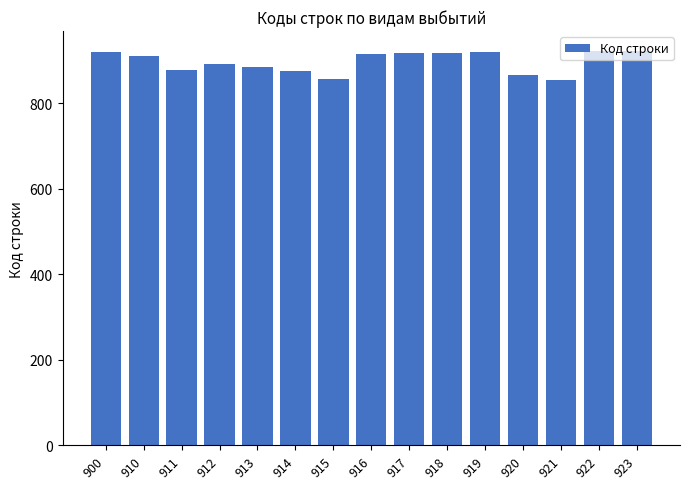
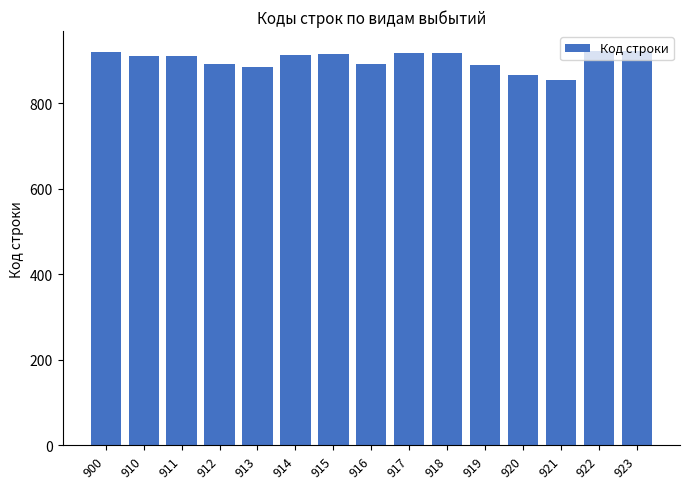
  {
    "900": 920,
    "910": 910,
-   "911": 880,
+   "911": 910,
    "912": 890,
    "913": 890,
-   "914": 880,
-   "915": 860,
-   "916": 920,
+   "914": 910,
+   "915": 920,
+   "916": 890,
    "917": 920,
    "918": 920,
-   "919": 920,
+   "919": 890,
    "920": 870,
    "921": 850
  }
